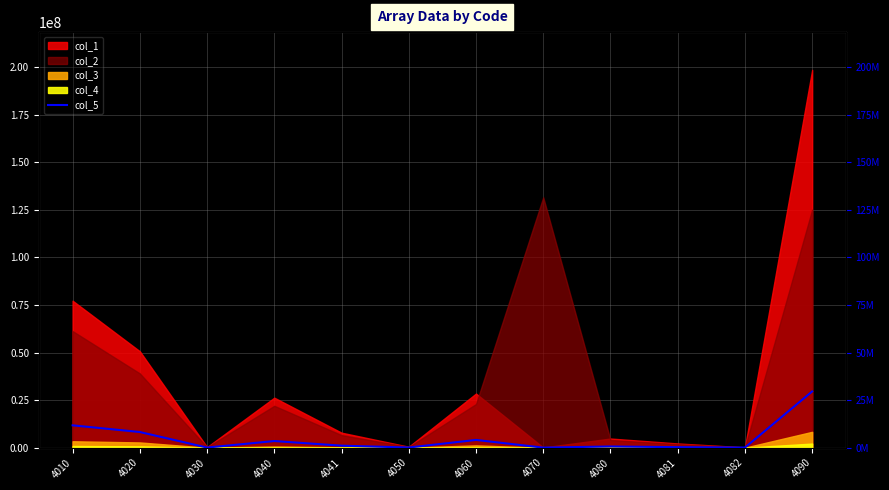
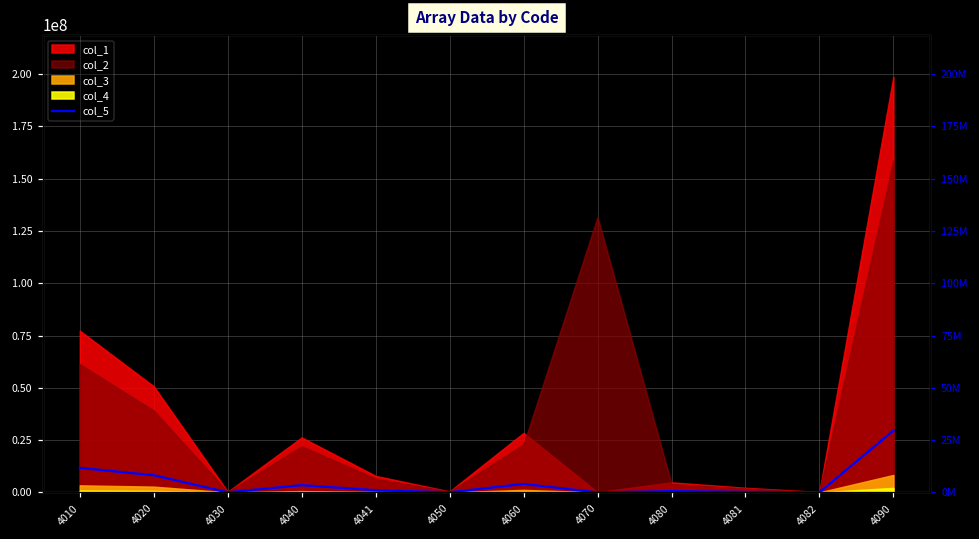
  {
    "col_5": {
      "4010": 12000000,
      "4020": 8000000,
      "4040": 3000000,
      "4060": 4000000,
      "4090": 30000000
    },
    "col_1": {
      "4010": 77000000,
      "4020": 51000000,
      "4040": 26000000,
      "4060": 28000000,
      "4090": 199000000
    },
    "col_2": {
      "4010": 61000000,
      "4020": 39000000,
      "4040": 22000000,
      "4060": 23000000,
      "4070": 132000000,
-     "4090": 125000000
+     "4090": 159000000
    },
    "col_3": {
      "4010": 3000000,
      "4020": 3000000,
      "4090": 8000000
    },
    "col_4": {
      "4090": 2000000
    }
  }
